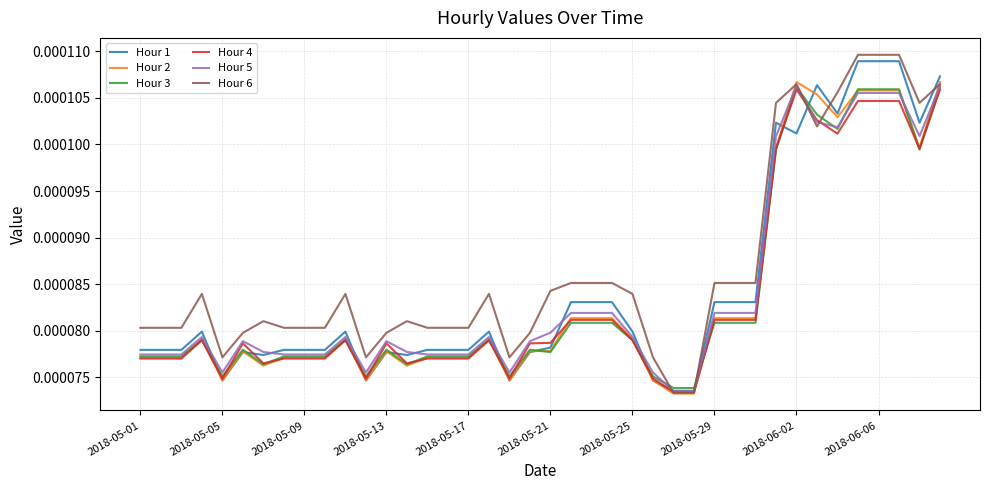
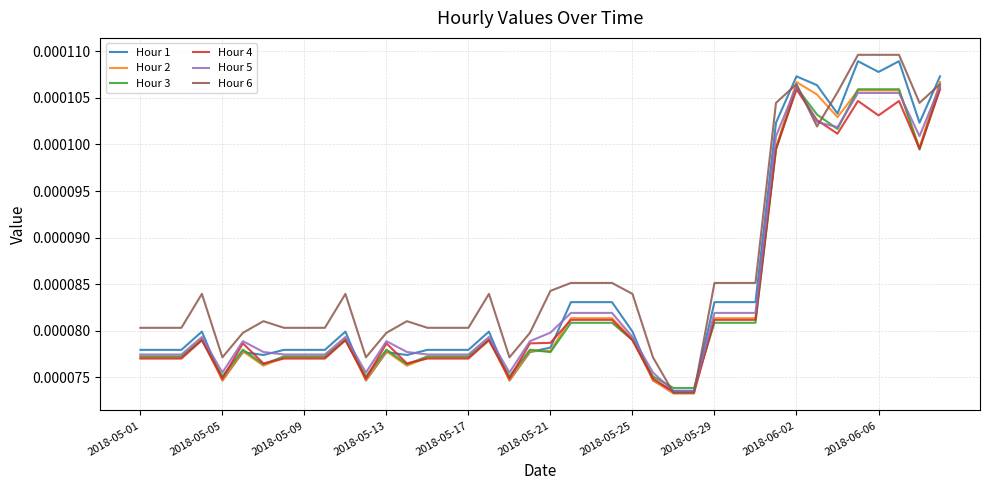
  {
    "Hour 1": {
      "2018-05-01": 0.000078,
      "2018-05-09": 0.000078,
      "2018-05-17": 0.000078,
      "2018-05-21": 0.000078,
      "2018-05-25": 0.000080,
      "2018-05-29": 0.000083,
-     "2018-06-02": 0.000101,
-     "2018-06-06": 0.000109
+     "2018-06-02": 0.000107,
+     "2018-06-06": 0.000108
    },
    "Hour 3": {
      "2018-05-29": 0.000081
    },
    "Hour 4": {
      "2018-05-21": 0.000079,
-     "2018-06-06": 0.000105
+     "2018-06-06": 0.000103
    },
    "Hour 5": {
      "2018-05-05": 0.000075,
      "2018-05-21": 0.000080,
      "2018-05-29": 0.000082,
      "2018-06-06": 0.000106
    },
    "Hour 6": {
      "2018-05-01": 0.000080,
      "2018-05-05": 0.000077,
      "2018-05-09": 0.000080,
      "2018-05-13": 0.000080,
      "2018-05-17": 0.000080,
      "2018-05-21": 0.000084,
      "2018-05-25": 0.000084,
      "2018-05-29": 0.000085,
      "2018-06-06": 0.000110
    }
  }
